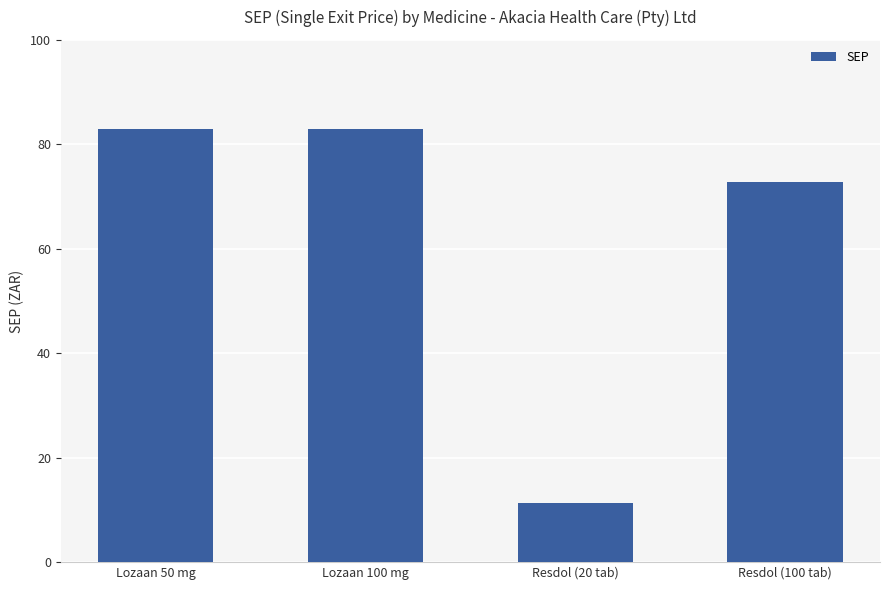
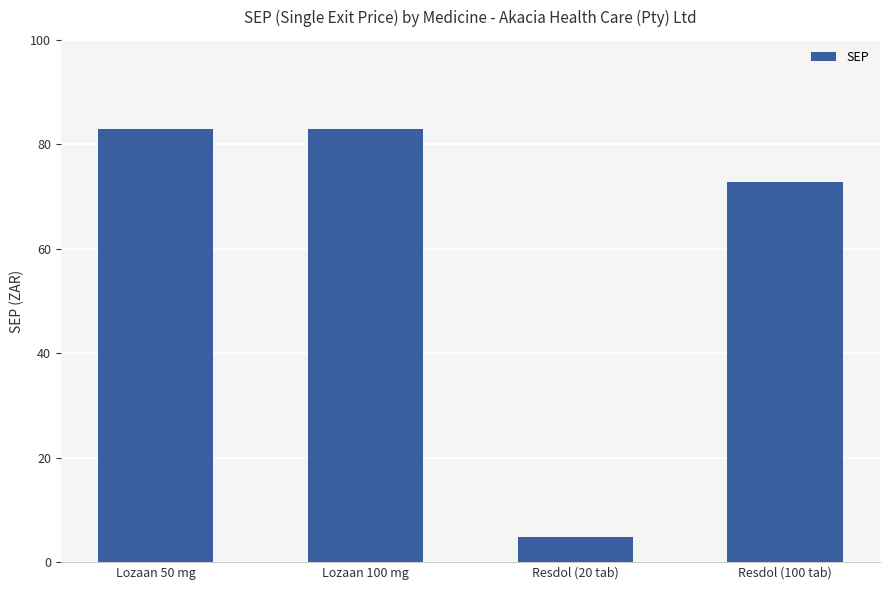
  {
    "Lozaan 50 mg": 83,
    "Lozaan 100 mg": 83,
-   "Resdol (20 tab)": 11,
+   "Resdol (20 tab)": 5,
    "Resdol (100 tab)": 73
  }
